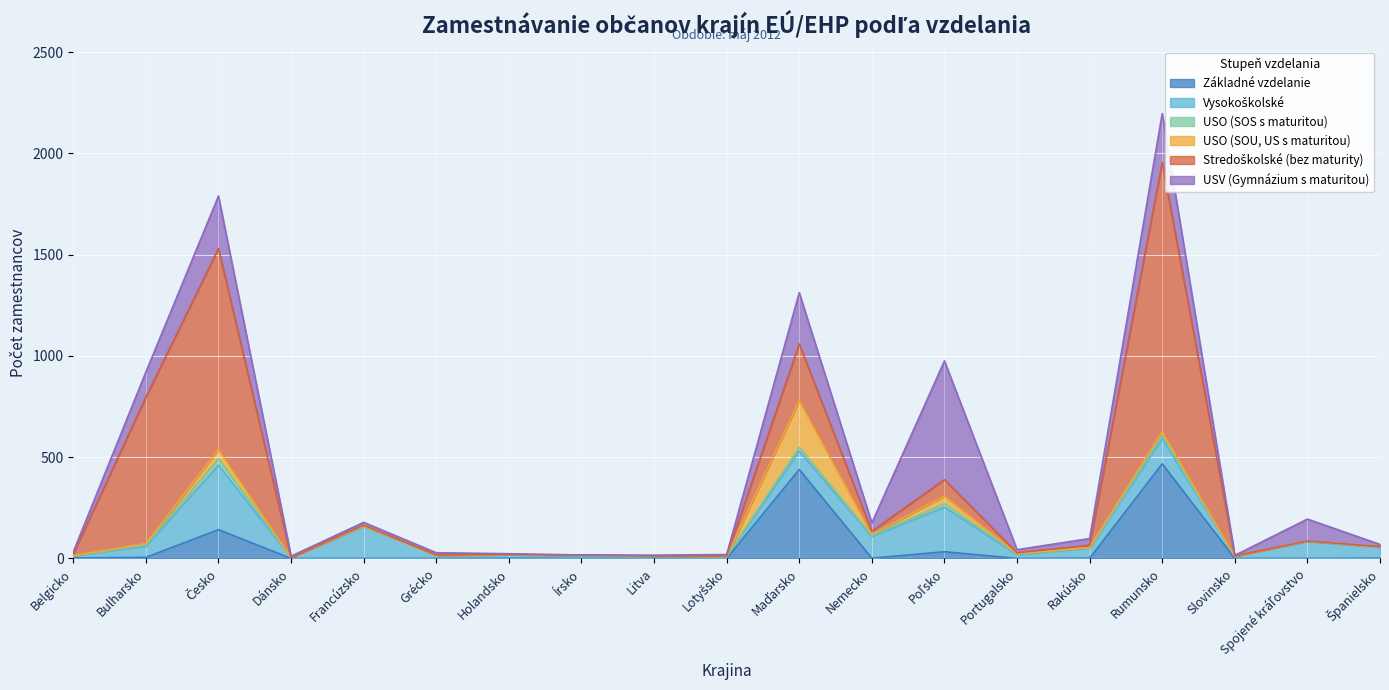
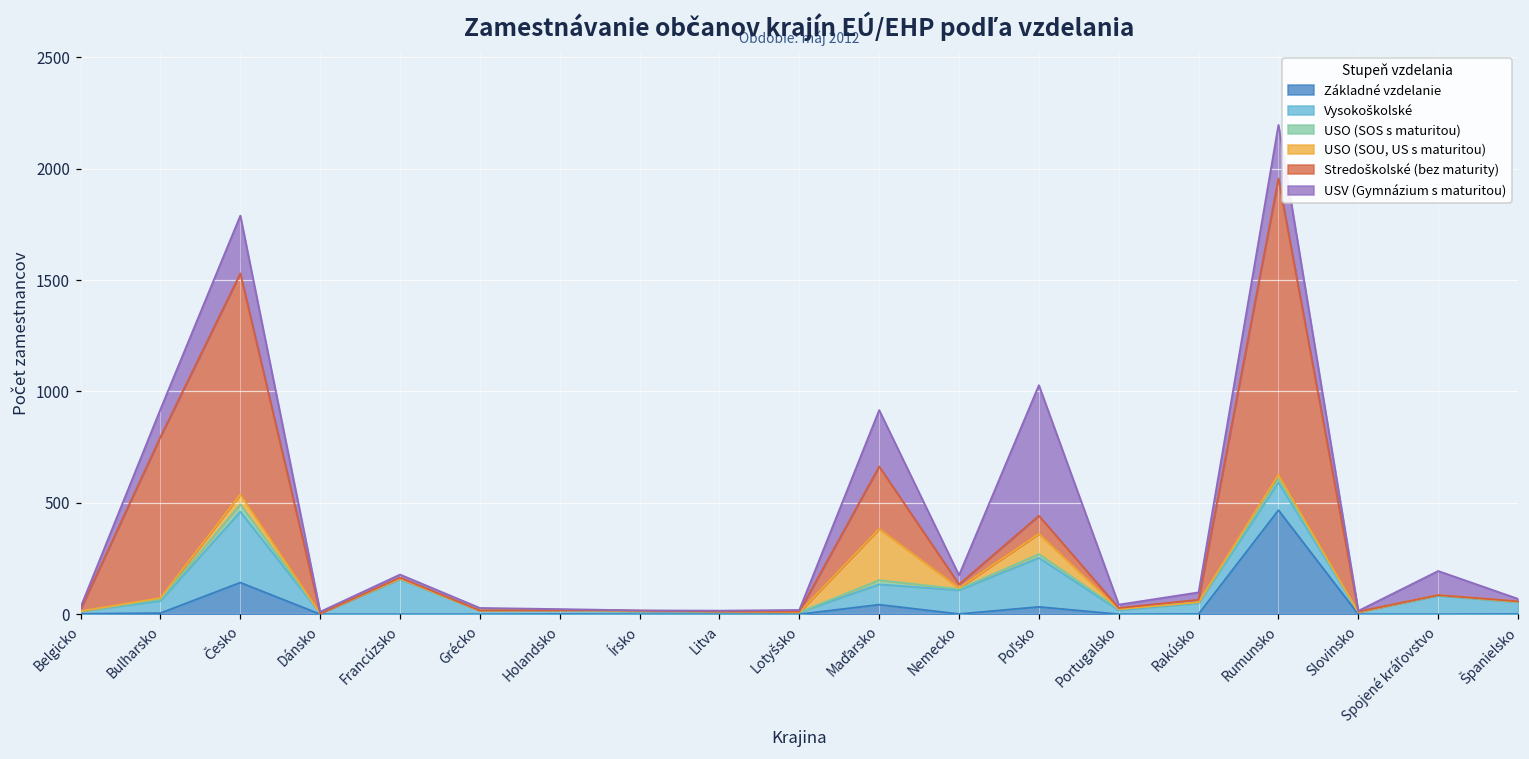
  {
    "Základné vzdelanie": {
      "Bulharsko": 10,
      "Česko": 140,
      "Francúzsko": 0,
      "Grécko": 0,
      "Holandsko": 0,
-     "Maďarsko": 440,
+     "Maďarsko": 40,
      "Nemecko": 0,
      "Poľsko": 30,
      "Portugalsko": 0,
      "Rakúsko": 0,
      "Rumunsko": 470,
      "Spojené kráľovstvo": 0,
      "Španielsko": 0
    },
    "Vysokoškolské": {
      "Česko": 320,
      "Maďarsko": 90,
      "Poľsko": 220,
      "Rumunsko": 120
    },
    "USO (SOS s maturitou)": {
      "Česko": 30,
      "Maďarsko": 20,
      "Poľsko": 20,
      "Rumunsko": 20
    },
    "USO (SOU, US s maturitou)": {
      "Česko": 50,
      "Maďarsko": 230,
-     "Poľsko": 40,
+     "Poľsko": 90,
      "Rumunsko": 20
    },
    "Stredoškolské (bez maturity)": {
      "Bulharsko": 720,
      "Česko": 990,
      "Maďarsko": 280,
      "Nemecko": 20,
      "Poľsko": 80,
      "Rumunsko": 1330
    },
    "USV (Gymnázium s maturitou)": {
      "Bulharsko": 120,
      "Česko": 260,
      "Francúzsko": 10,
      "Maďarsko": 250,
      "Nemecko": 40,
      "Poľsko": 590,
      "Portugalsko": 20,
      "Rakúsko": 30,
      "Rumunsko": 240,
      "Spojené kráľovstvo": 110
    }
  }
